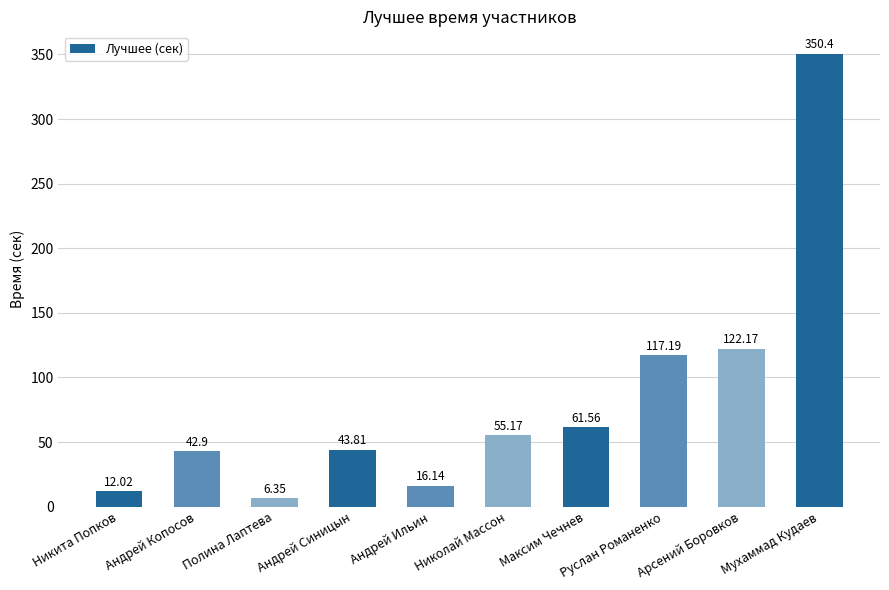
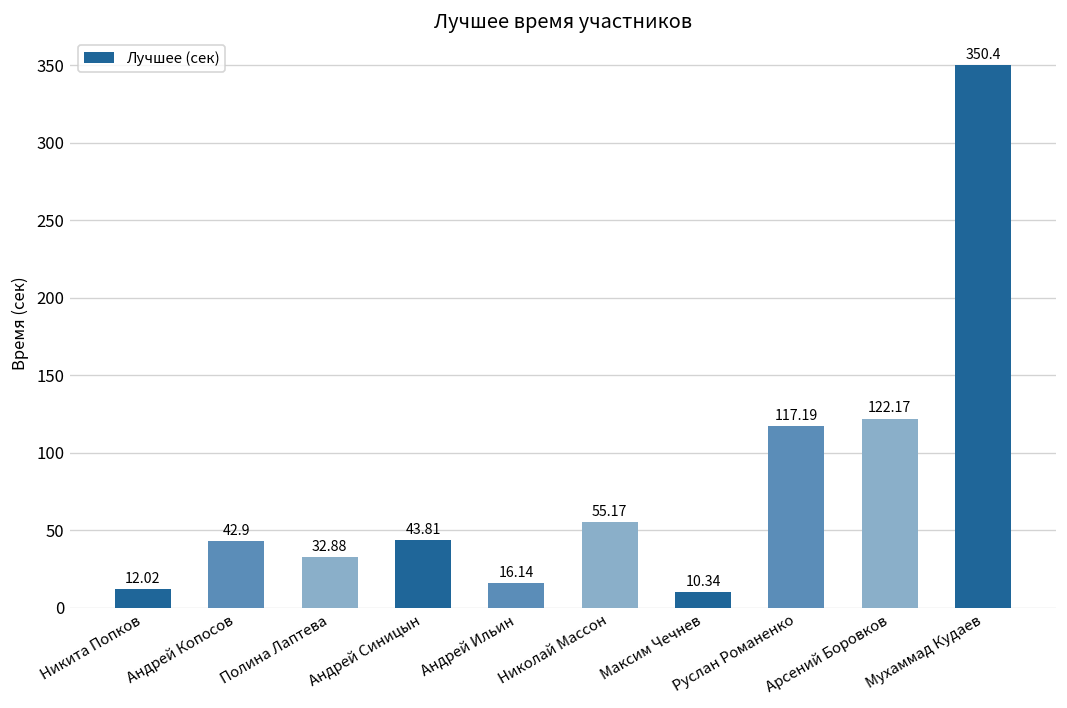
  {
    "Никита Попков": 12.02,
    "Андрей Копосов": 42.9,
-   "Полина Лаптева": 6.35,
+   "Полина Лаптева": 32.88,
    "Андрей Синицын": 43.81,
    "Андрей Ильин": 16.14,
    "Николай Массон": 55.17,
-   "Максим Чечнев": 61.56,
+   "Максим Чечнев": 10.34,
    "Руслан Романенко": 117.19,
    "Арсений Боровков": 122.17,
    "Мухаммад Кудаев": 350.4
  }
